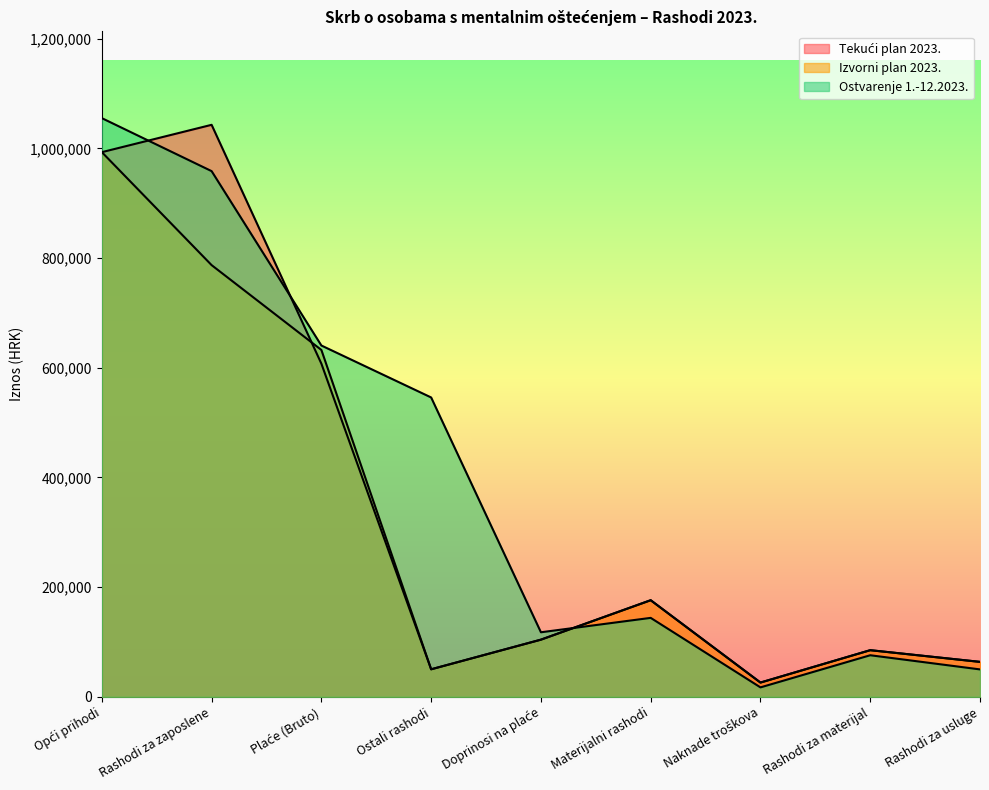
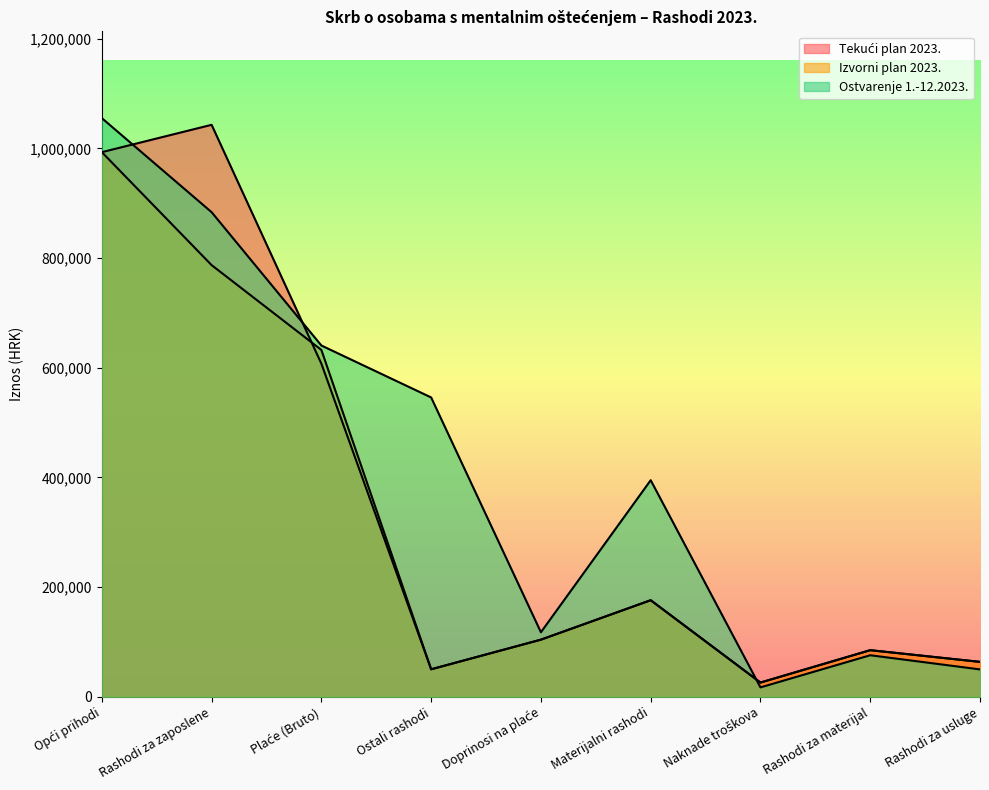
  {
    "Tekući plan 2023.": {
      "Rashodi za zaposlene": "1,040,000",
      "Plaće (Bruto)": "610,000"
    },
    "Izvorni plan 2023.": {
      "Rashodi za zaposlene": "790,000",
      "Plaće (Bruto)": "630,000"
    },
    "Ostvarenje 1.-12.2023.": {
      "Opći prihodi": "1,060,000",
-     "Rashodi za zaposlene": "960,000",
+     "Rashodi za zaposlene": "880,000",
      "Plaće (Bruto)": "640,000",
      "Ostali rashodi": "550,000",
      "Doprinosi na plaće": "120,000",
-     "Materijalni rashodi": "140,000",
+     "Materijalni rashodi": "400,000",
      "Naknade troškova": "20,000",
      "Rashodi za materijal": "80,000",
      "Rashodi za usluge": "50,000"
    }
  }
